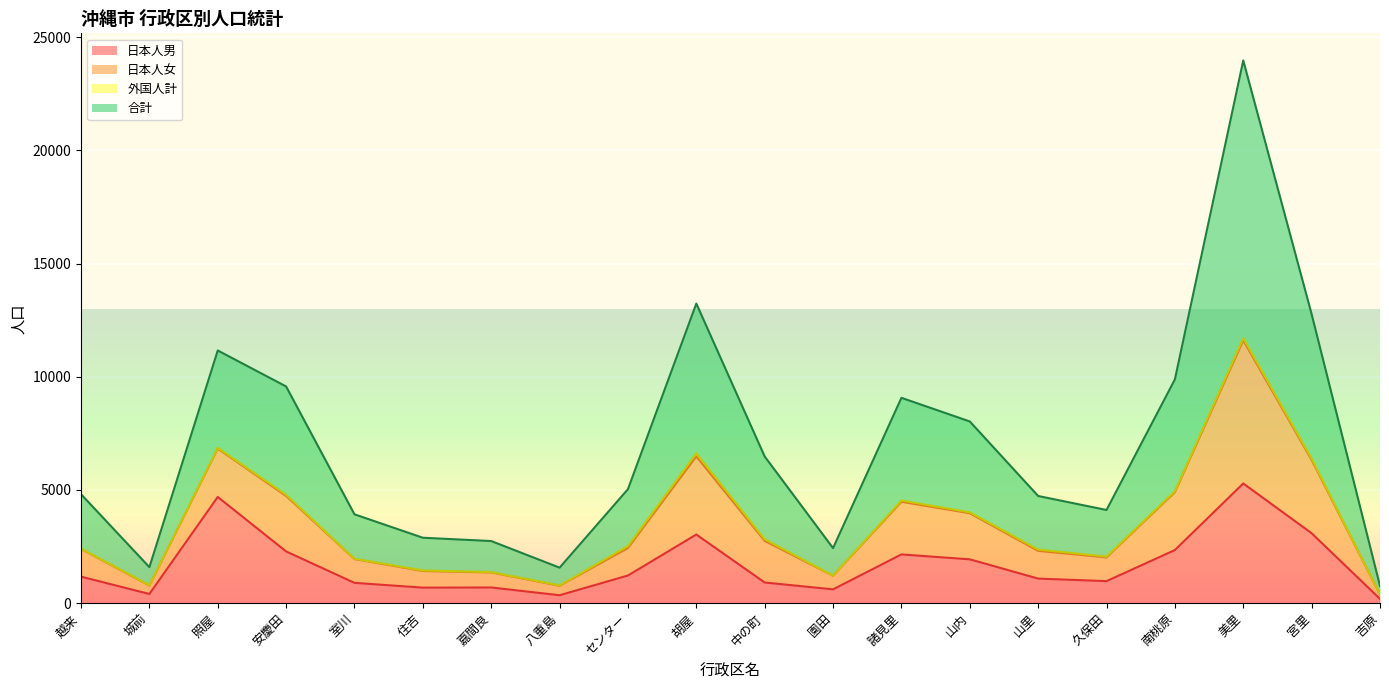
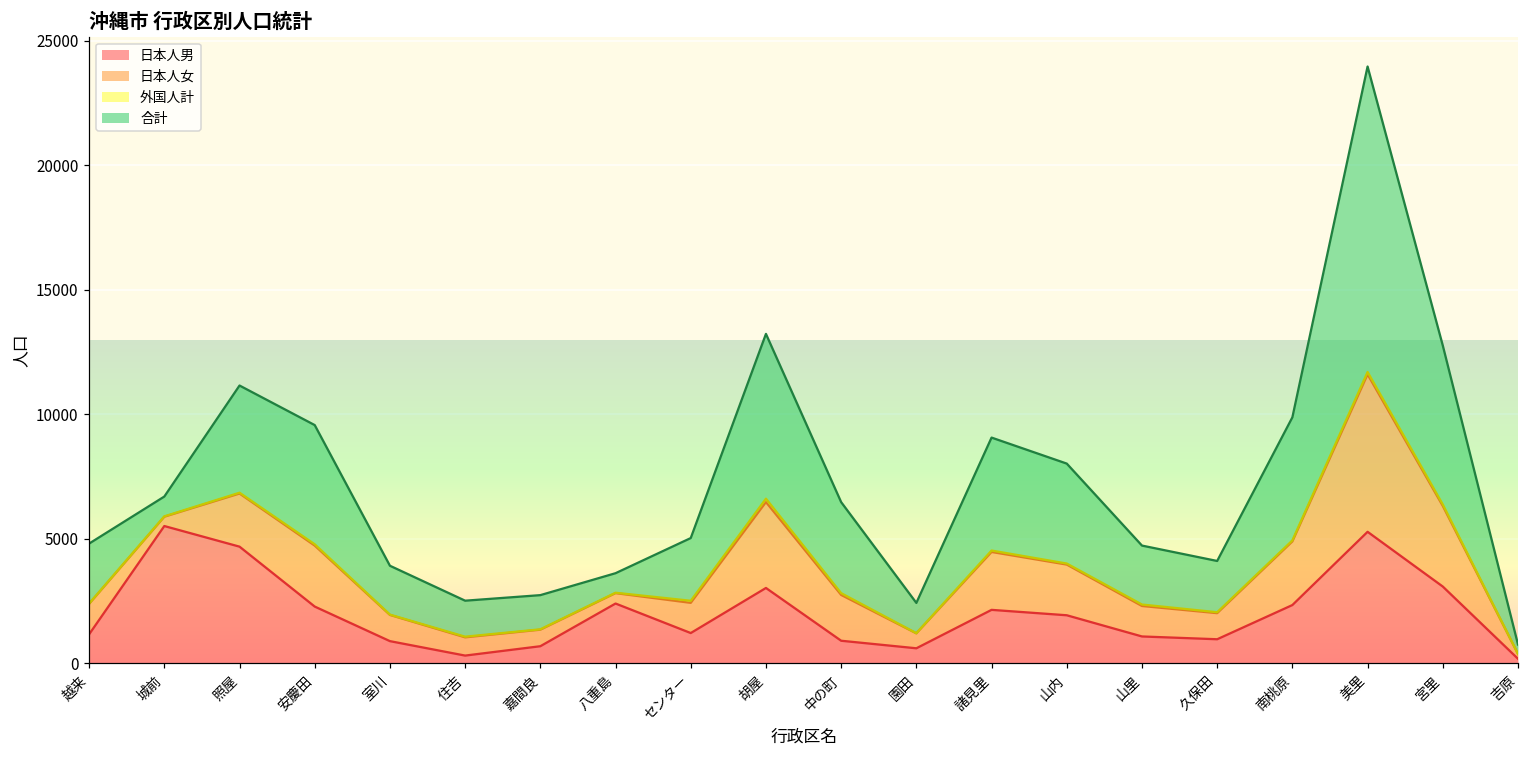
  {
    "日本人男": {
-     "城前": 400,
+     "城前": 5500,
      "照屋": 4700,
      "安慶田": 2300,
      "室川": 900,
-     "住吉": 700,
+     "住吉": 300,
      "嘉間良": 700,
-     "八重島": 400,
+     "八重島": 2400,
      "センター": 1200,
      "胡屋": 3000,
      "中の町": 900,
      "園田": 600,
      "諸見里": 2200,
      "山内": 1900,
      "山里": 1100,
      "久保田": 1000,
      "南桃原": 2300,
      "美里": 5300,
      "宮里": 3100
    },
    "合計": {
      "城前": 800,
      "照屋": 4300,
      "安慶田": 4800,
      "室川": 2000,
      "住吉": 1400,
      "嘉間良": 1400,
      "八重島": 800,
      "センター": 2500,
      "胡屋": 6600,
      "中の町": 3700,
      "園田": 1200,
      "諸見里": 4500,
      "山内": 4000,
      "山里": 2400,
      "久保田": 2100,
      "南桃原": 4900,
      "美里": 12300,
      "宮里": 6400
    }
  }
